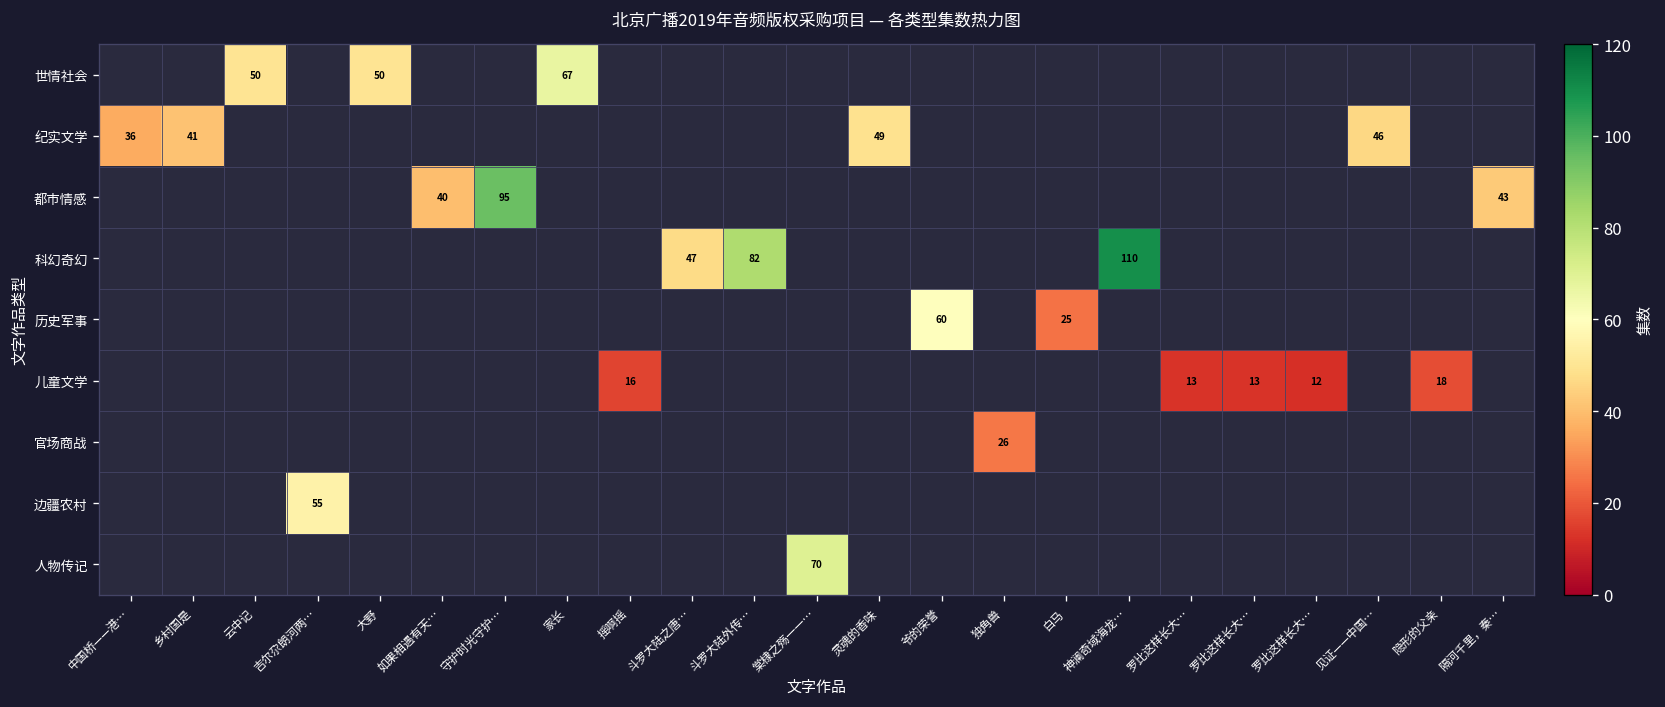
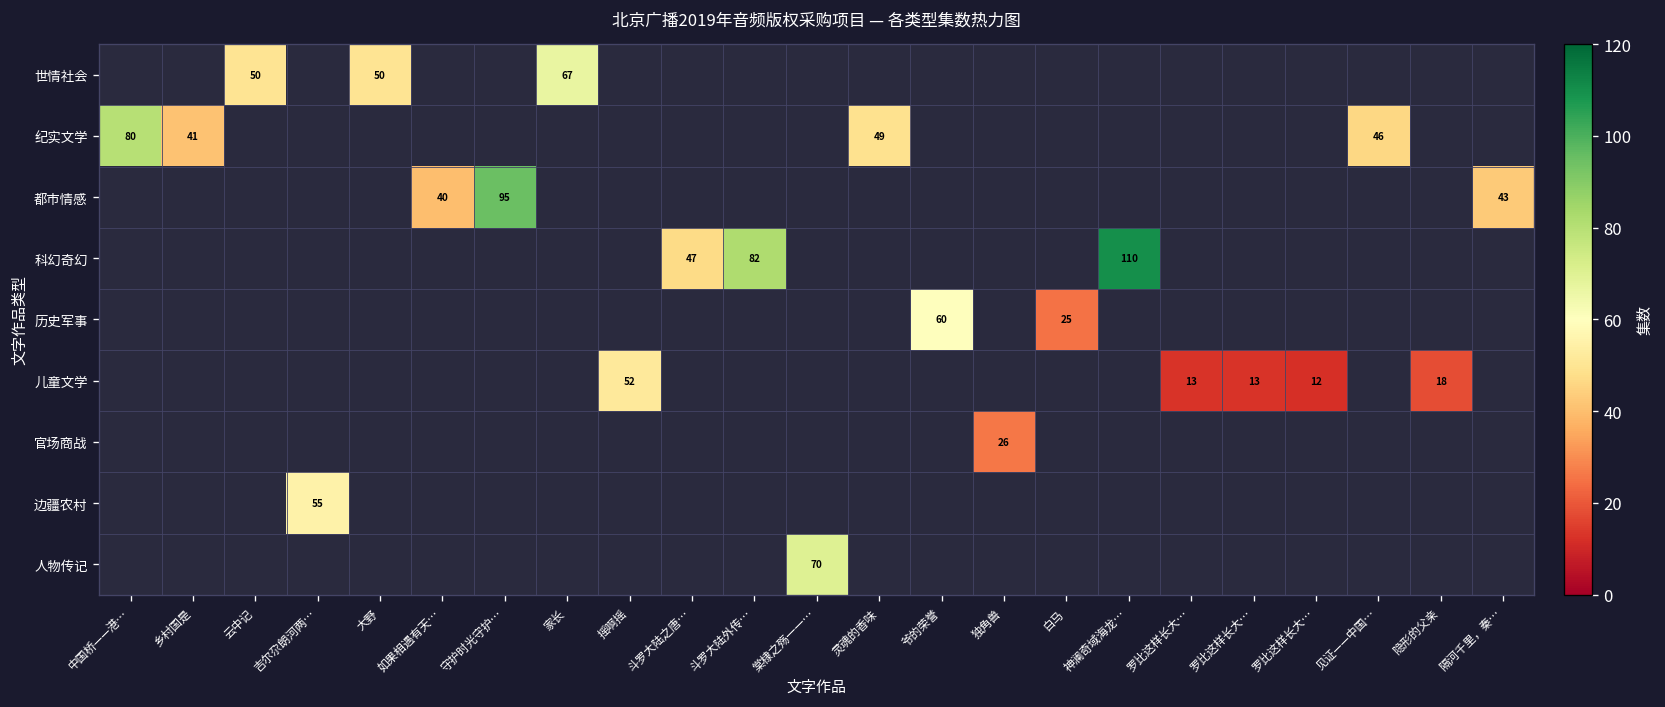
  {
    "世情社会": {
      "云中记": 50,
      "大野": 50,
      "家长": 67
    },
    "纪实文学": {
-     "中国桥——港…": 36,
+     "中国桥——港…": 80,
      "乡村国是": 41,
      "灵魂的香味": 49,
      "见证——中国…": 46
    },
    "都市情感": {
      "如果相遇有天…": 40,
      "守护时光守护…": 95,
      "隔河千里，秦…": 43
    },
    "科幻奇幻": {
      "斗罗大陆之唐…": 47,
      "斗罗大陆外传…": 82,
      "神澜奇域海龙…": 110
    },
    "历史军事": {
      "爷的荣誉": 60,
      "白马": 25
    },
    "儿童文学": {
-     "摇啊摇": 16,
+     "摇啊摇": 52,
      "隐形的父亲": 18
    },
    "官场商战": {
      "独角兽": 26
    },
    "边疆农村": {
      "吉尔尕朗河两…": 55
    },
    "人物传记": {
      "棠棣之殇一一…": 70
    }
  }
